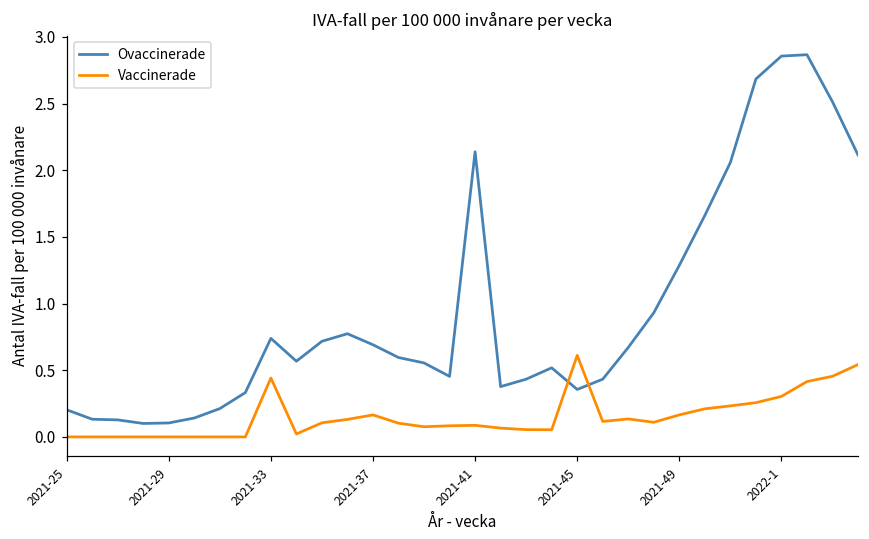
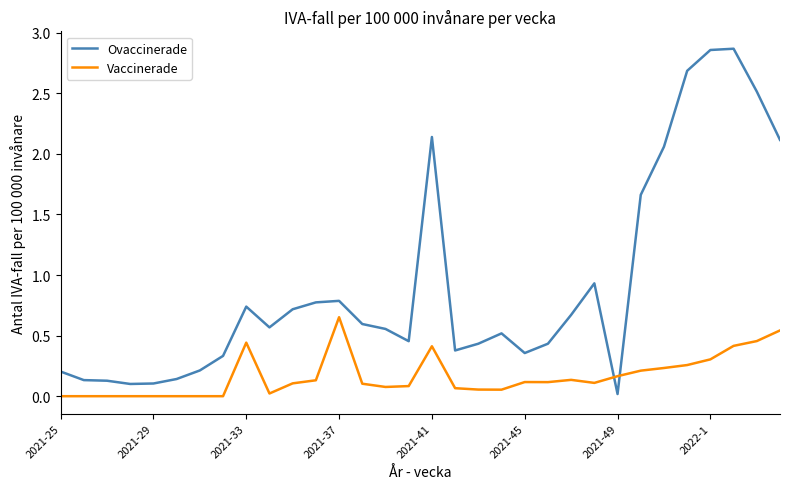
  {
    "Ovaccinerade": {
      "2021-25": 0.20,
      "2021-29": 0.10,
      "2021-33": 0.74,
-     "2021-37": 0.69,
+     "2021-37": 0.79,
      "2021-41": 2.14,
      "2021-45": 0.36,
-     "2021-49": 1.29,
+     "2021-49": 0.02,
      "2022-1": 2.86
    },
    "Vaccinerade": {
      "2021-25": 0.00,
      "2021-29": 0.00,
      "2021-33": 0.44,
-     "2021-37": 0.17,
-     "2021-41": 0.09,
-     "2021-45": 0.61,
+     "2021-37": 0.65,
+     "2021-41": 0.41,
+     "2021-45": 0.12,
      "2021-49": 0.17,
      "2022-1": 0.30
    }
  }
